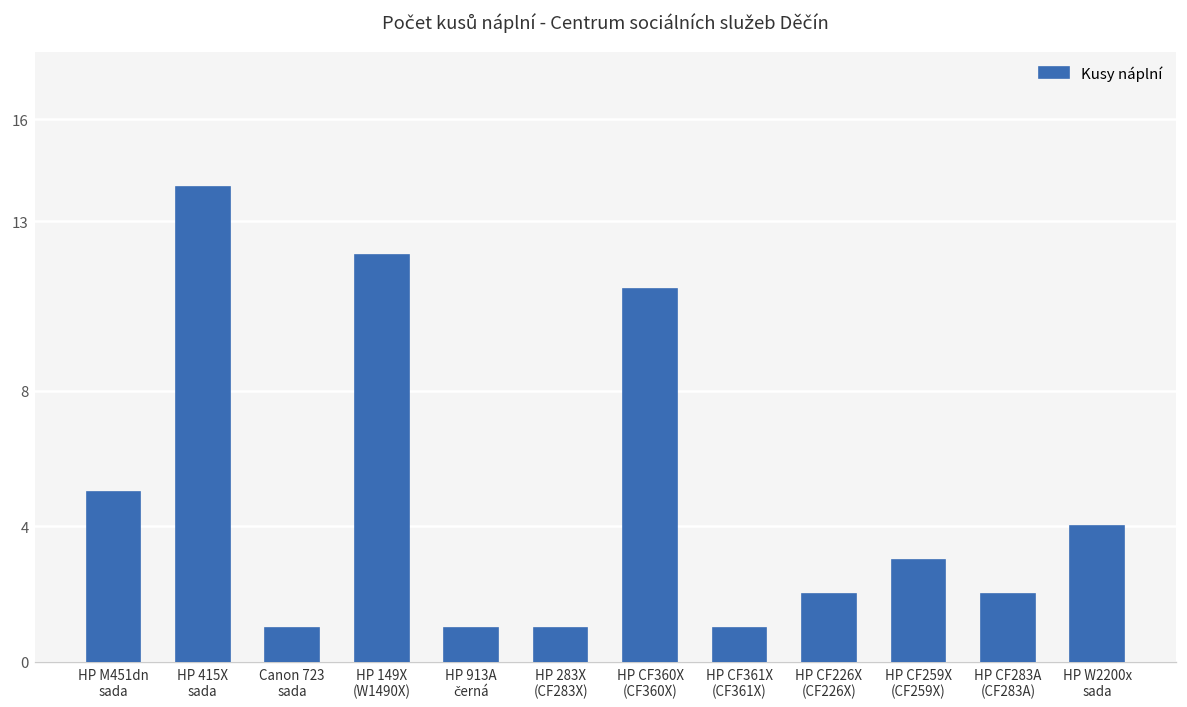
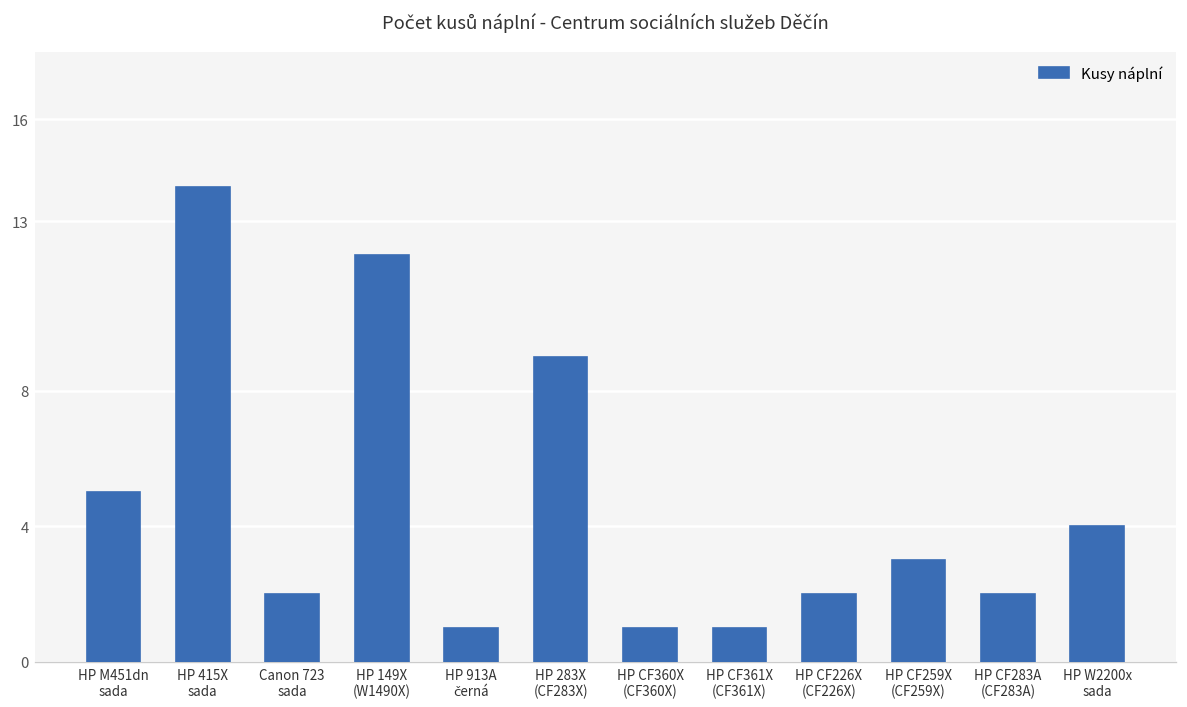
  {
    "HP M451dn sada": 5,
    "HP 415X sada": 14,
-   "Canon 723 sada": 1,
+   "Canon 723 sada": 2,
    "HP 149X (W1490X)": 12,
    "HP 913A černá": 1,
-   "HP 283X (CF283X)": 1,
-   "HP CF360X (CF360X)": 11,
+   "HP 283X (CF283X)": 9,
+   "HP CF360X (CF360X)": 1,
    "HP CF361X (CF361X)": 1,
    "HP CF226X (CF226X)": 2,
    "HP CF259X (CF259X)": 3,
    "HP CF283A (CF283A)": 2,
    "HP W2200x sada": 4
  }
